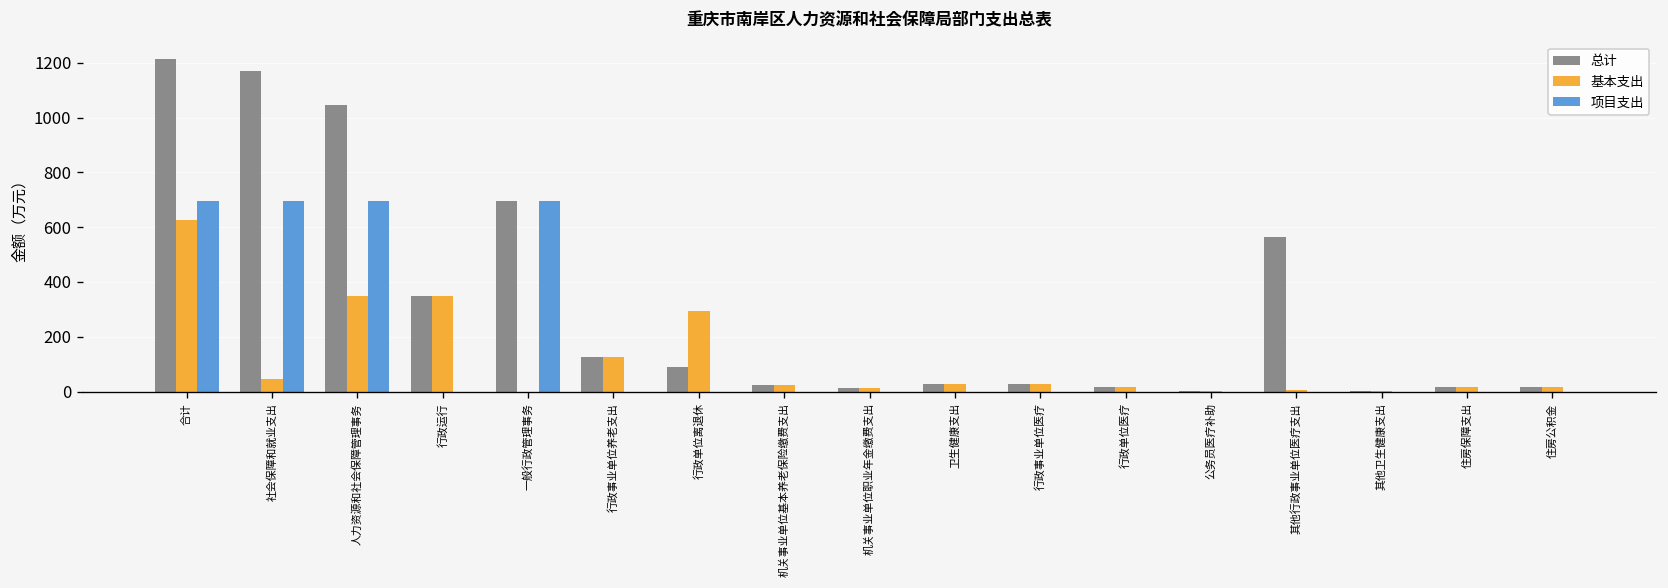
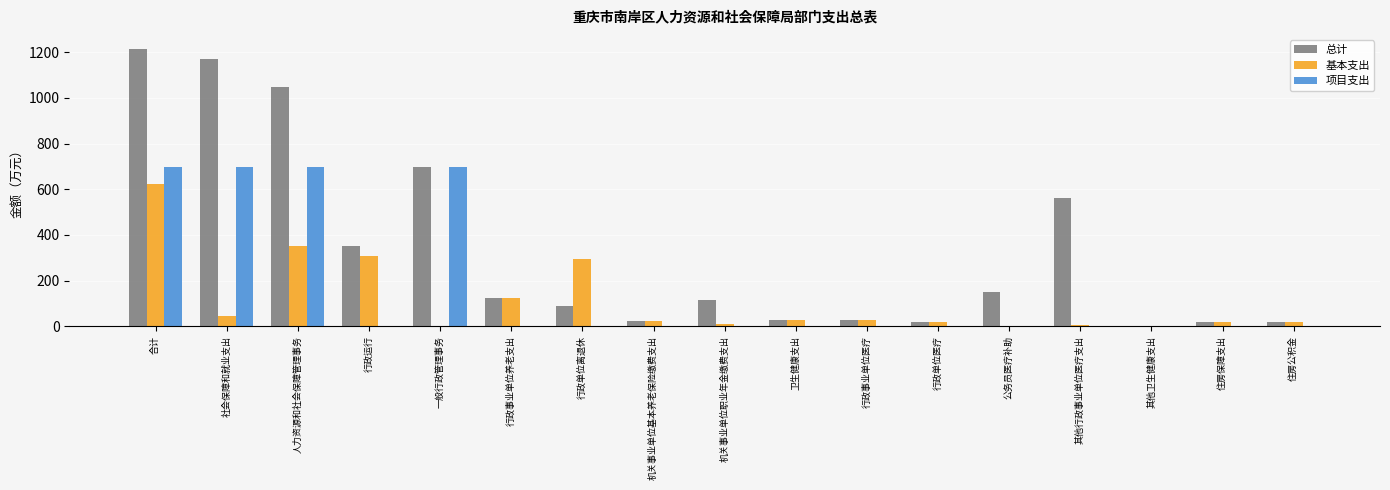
  {
    "总计": {
      "合计": 1220,
      "社会保障和就业支出": 1170,
      "人力资源和社会保障管理事务": 1050,
      "行政运行": 350,
      "一般行政管理事务": 700,
      "行政事业单位养老支出": 130,
      "行政单位离退休": 90,
      "机关事业单位基本养老保险缴费支出": 20,
-     "机关事业单位职业年金缴费支出": 10,
+     "机关事业单位职业年金缴费支出": 120,
      "卫生健康支出": 30,
      "行政事业单位医疗": 30,
      "行政单位医疗": 20,
-     "公务员医疗补助": 0,
+     "公务员医疗补助": 150,
      "其他行政事业单位医疗支出": 560,
      "住房保障支出": 20,
      "住房公积金": 20
    },
    "基本支出": {
      "合计": 620,
      "社会保障和就业支出": 40,
      "人力资源和社会保障管理事务": 350,
-     "行政运行": 350,
+     "行政运行": 310,
      "一般行政管理事务": 0,
      "行政事业单位养老支出": 130,
      "行政单位离退休": 290,
      "机关事业单位基本养老保险缴费支出": 20,
      "机关事业单位职业年金缴费支出": 10,
      "卫生健康支出": 30,
      "行政事业单位医疗": 30,
      "行政单位医疗": 20,
      "住房保障支出": 20,
      "住房公积金": 20
    },
    "项目支出": {
      "合计": 700,
      "社会保障和就业支出": 700,
      "人力资源和社会保障管理事务": 700,
      "行政运行": 0,
      "一般行政管理事务": 700,
      "行政事业单位养老支出": 0,
      "行政单位离退休": 0,
      "机关事业单位基本养老保险缴费支出": 0,
      "机关事业单位职业年金缴费支出": 0,
      "卫生健康支出": 0,
      "行政事业单位医疗": 0,
      "行政单位医疗": 0,
      "公务员医疗补助": 0,
      "其他行政事业单位医疗支出": 0,
      "其他卫生健康支出": 0,
      "住房保障支出": 0,
      "住房公积金": 0
    }
  }
